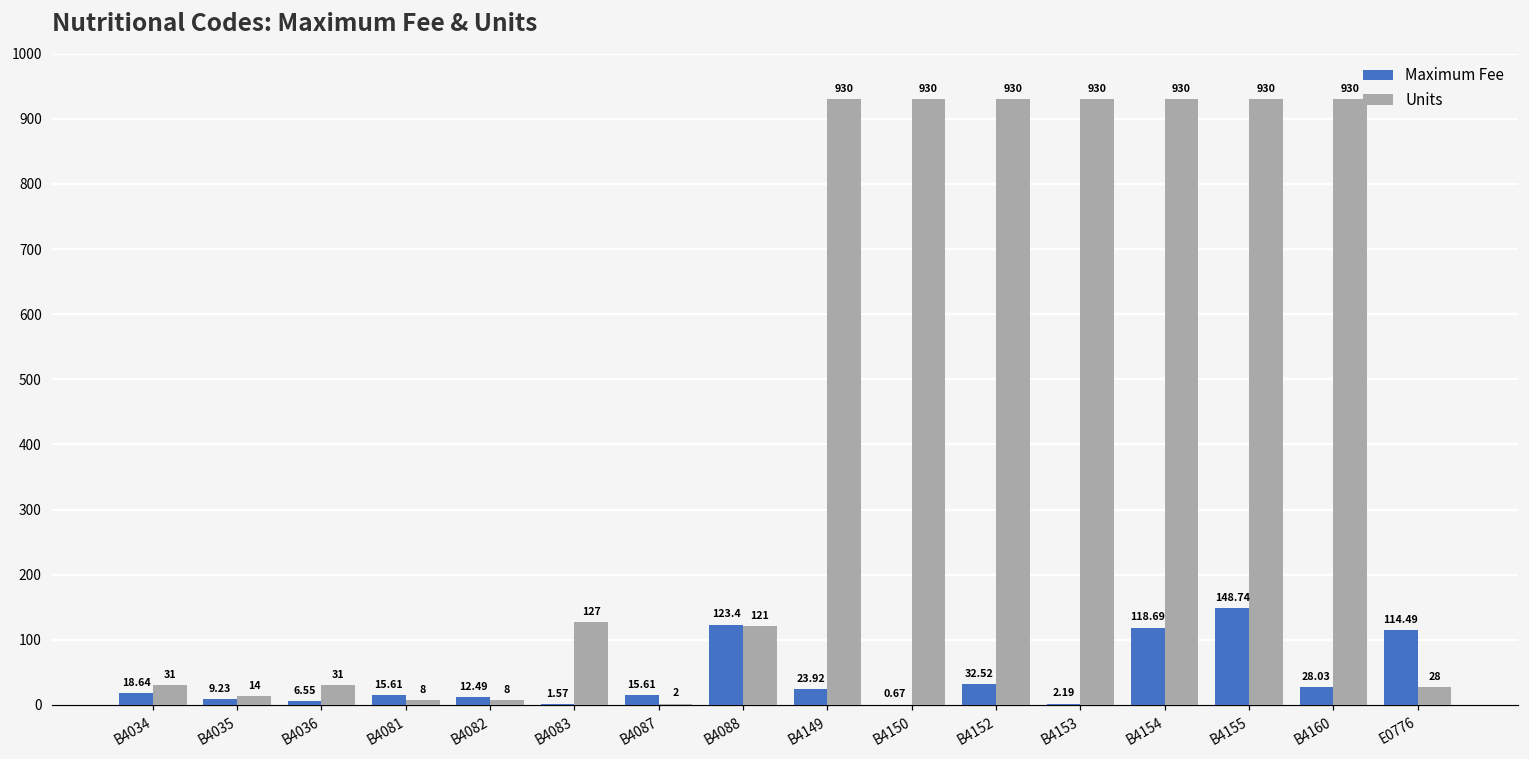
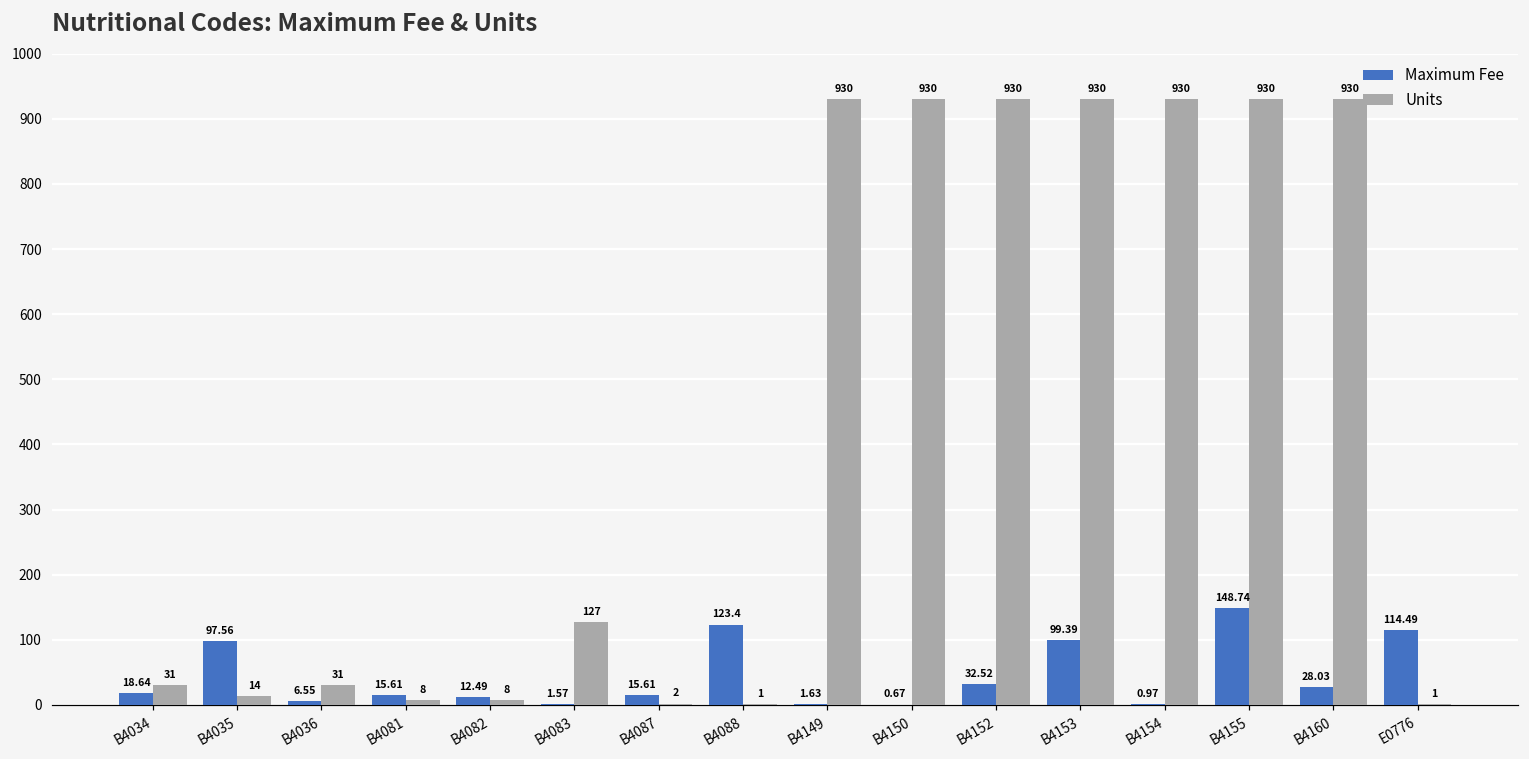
  {
    "Maximum Fee": {
      "B4034": 18.64,
-     "B4035": 9.23,
+     "B4035": 97.56,
      "B4036": 6.55,
      "B4081": 15.61,
      "B4082": 12.49,
      "B4083": 1.57,
      "B4087": 15.61,
      "B4088": 123.4,
-     "B4149": 23.92,
+     "B4149": 1.63,
      "B4150": 0.67,
      "B4152": 32.52,
-     "B4153": 2.19,
-     "B4154": 118.69,
+     "B4153": 99.39,
+     "B4154": 0.97,
      "B4155": 148.74,
      "B4160": 28.03,
      "E0776": 114.49
    },
    "Units": {
      "B4034": 31,
      "B4035": 14,
      "B4036": 31,
      "B4081": 8,
      "B4082": 8,
      "B4083": 127,
      "B4087": 2,
-     "B4088": 121,
+     "B4088": 1,
      "B4149": 930,
      "B4150": 930,
      "B4152": 930,
      "B4153": 930,
      "B4154": 930,
      "B4155": 930,
      "B4160": 930,
-     "E0776": 28
+     "E0776": 1
    }
  }
